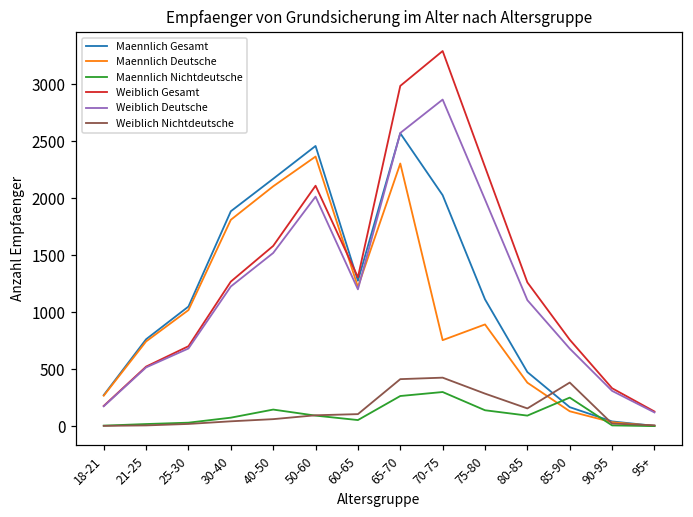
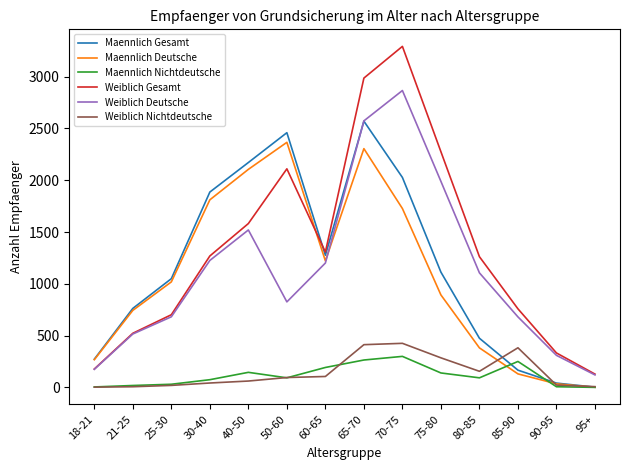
  {
    "Maennlich Gesamt": {
      "25-30": 1050,
      "30-40": 1890,
      "40-50": 2170,
      "50-60": 2460,
      "60-65": 1280,
      "70-75": 2030,
      "75-80": 1110,
      "80-85": 480,
      "85-90": 170
    },
    "Maennlich Deutsche": {
      "25-30": 1020,
      "30-40": 1810,
      "40-50": 2110,
      "50-60": 2370,
      "65-70": 2310,
-     "70-75": 760,
+     "70-75": 1730,
      "75-80": 890,
      "80-85": 380,
      "85-90": 130
    },
    "Maennlich Nichtdeutsche": {
      "30-40": 80,
      "40-50": 150,
-     "60-65": 50,
+     "60-65": 190,
      "65-70": 270,
      "70-75": 300,
      "75-80": 140,
      "80-85": 90,
      "85-90": 250
    },
    "Weiblich Gesamt": {
      "30-40": 1270,
      "40-50": 1580,
      "50-60": 2110,
      "60-65": 1310,
      "65-70": 2990,
      "70-75": 3290,
      "75-80": 2280,
      "80-85": 1260,
      "85-90": 760
    },
    "Weiblich Deutsche": {
      "30-40": 1230,
      "40-50": 1520,
-     "50-60": 2010,
+     "50-60": 830,
      "70-75": 2870,
      "75-80": 1990,
      "80-85": 1110,
      "85-90": 680
    },
    "Weiblich Nichtdeutsche": {
      "30-40": 40,
      "40-50": 60,
      "60-65": 110,
      "65-70": 410,
      "70-75": 430,
      "75-80": 290,
      "80-85": 160,
      "85-90": 380
    }
  }
